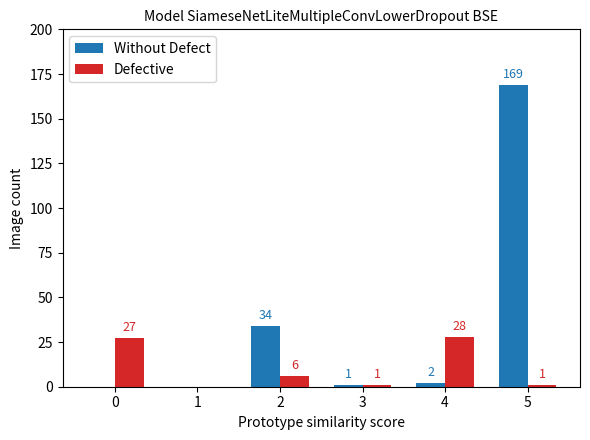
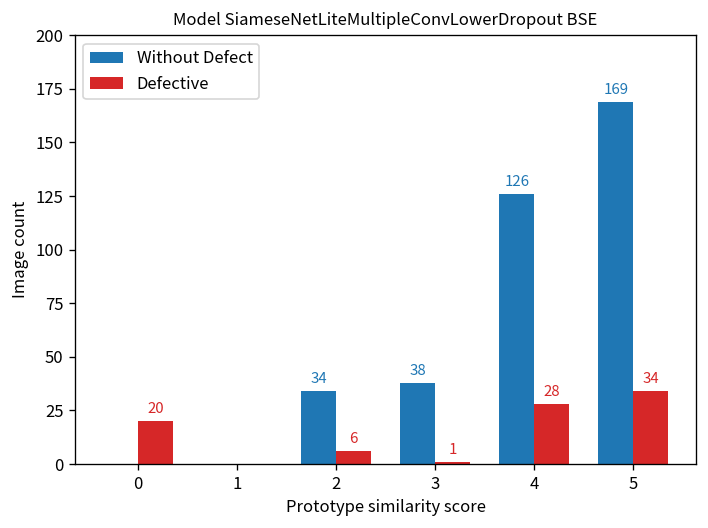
  {
    "Without Defect": {
      "2": 34,
-     "3": 1,
-     "4": 2,
+     "3": 38,
+     "4": 126,
      "5": 169
    },
    "Defective": {
-     "0": 27,
+     "0": 20,
      "2": 6,
      "3": 1,
      "4": 28,
-     "5": 1
+     "5": 34
    }
  }
